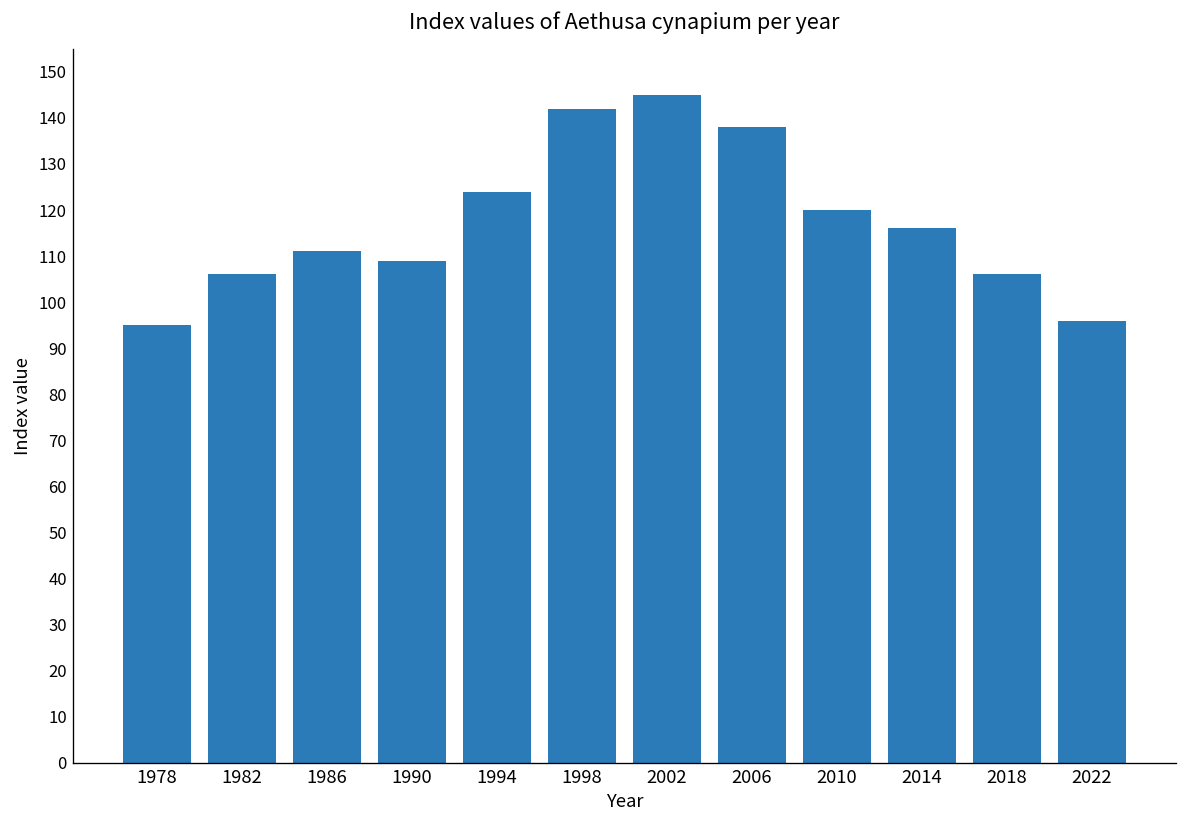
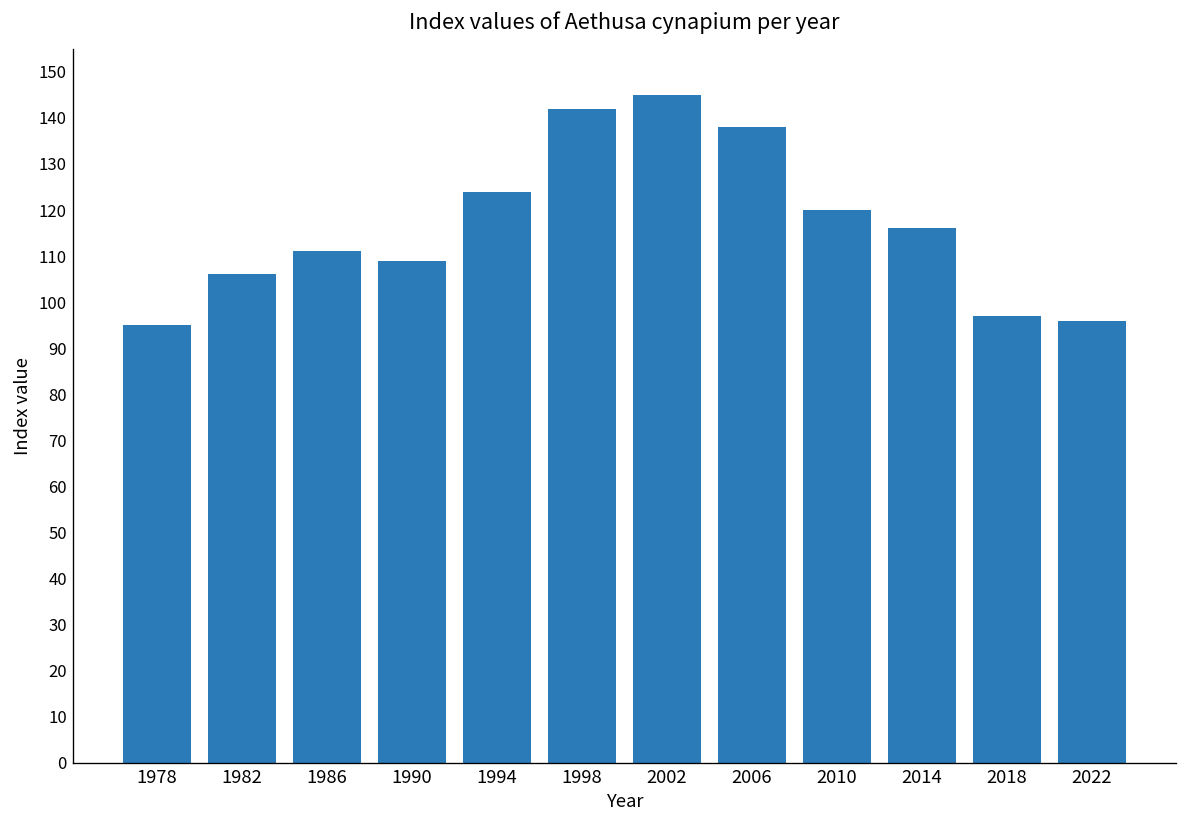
  {
    "1978": 95,
    "1982": 106,
    "1986": 111,
    "1990": 109,
    "1994": 124,
    "1998": 142,
    "2002": 145,
    "2006": 138,
    "2010": 120,
    "2014": 116,
-   "2018": 106,
+   "2018": 97,
    "2022": 96
  }
